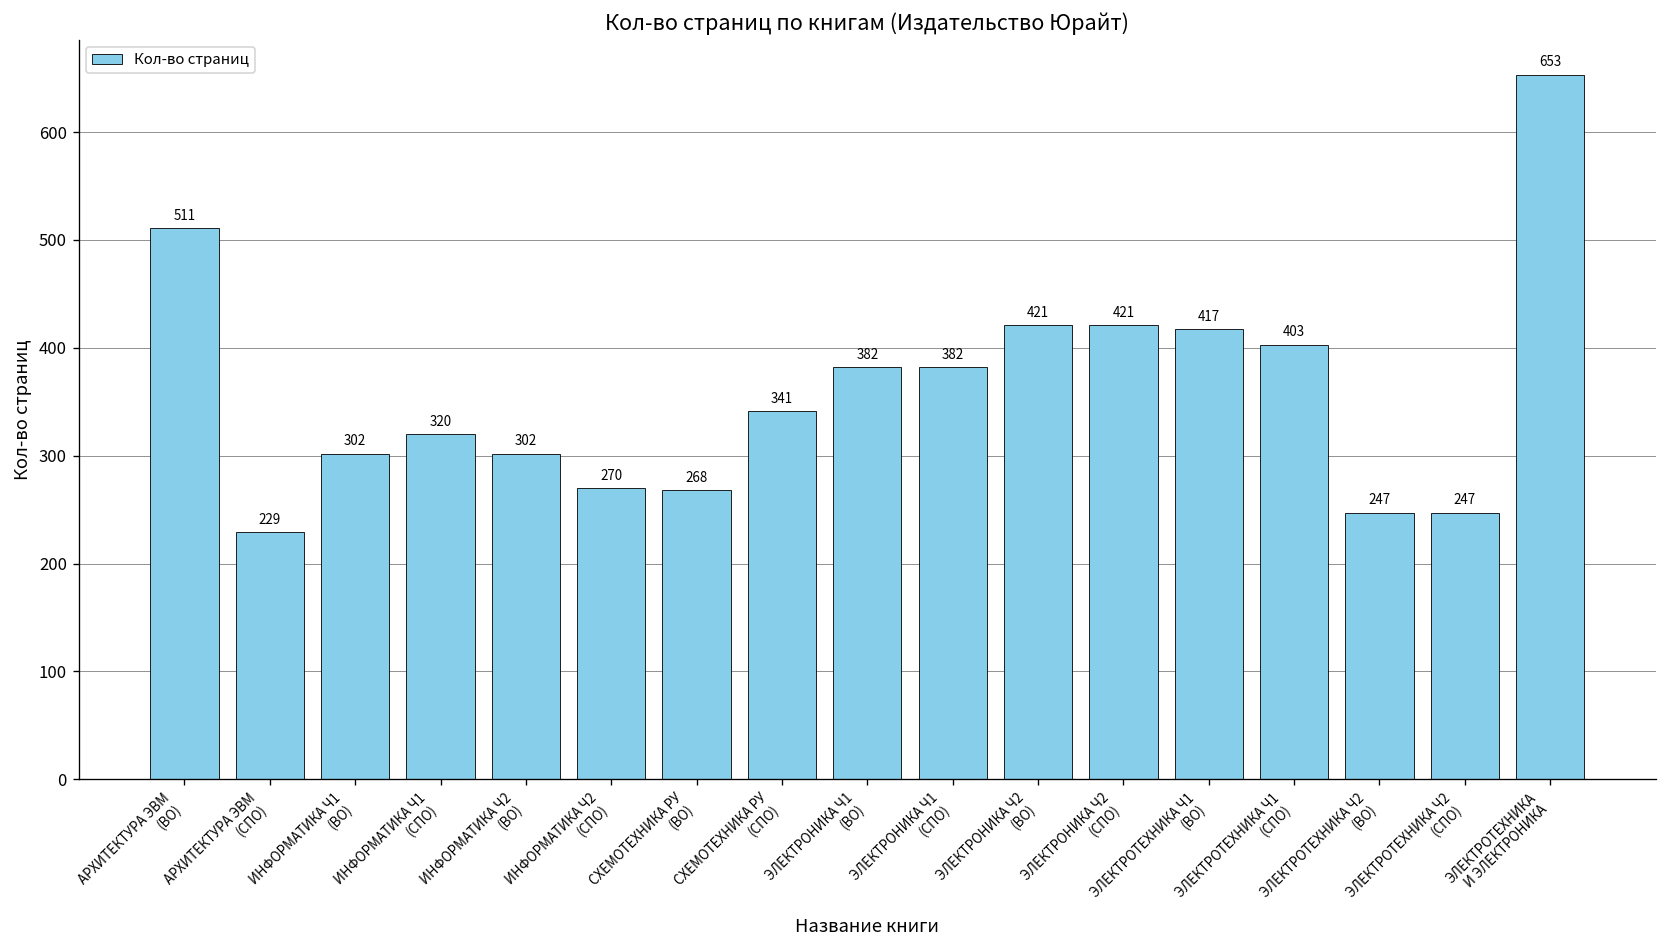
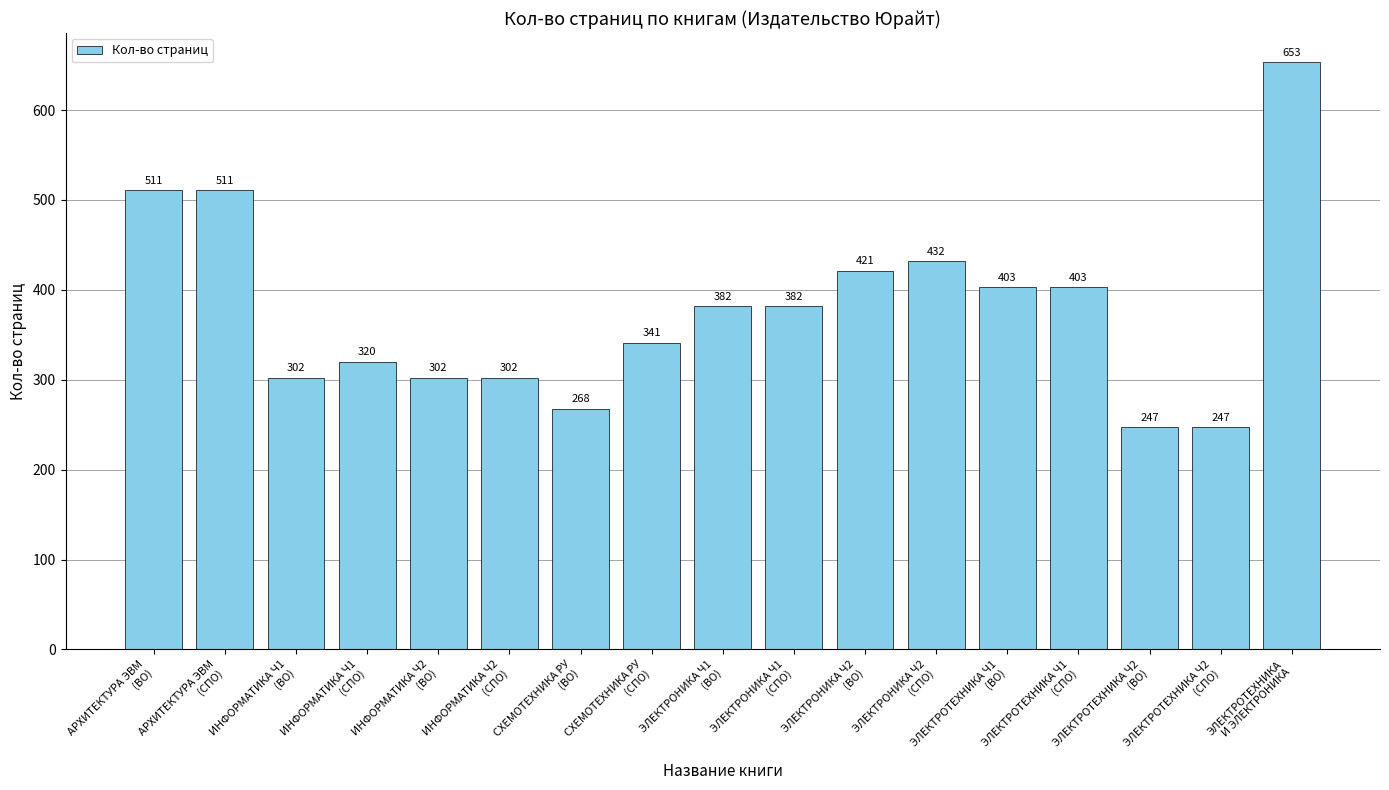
  {
    "АРХИТЕКТУРА ЭВМ (ВО)": 511,
-   "АРХИТЕКТУРА ЭВМ (СПО)": 229,
+   "АРХИТЕКТУРА ЭВМ (СПО)": 511,
    "ИНФОРМАТИКА Ч1 (ВО)": 302,
    "ИНФОРМАТИКА Ч1 (СПО)": 320,
    "ИНФОРМАТИКА Ч2 (ВО)": 302,
-   "ИНФОРМАТИКА Ч2 (СПО)": 270,
+   "ИНФОРМАТИКА Ч2 (СПО)": 302,
    "СХЕМОТЕХНИКА РУ (ВО)": 268,
    "СХЕМОТЕХНИКА РУ (СПО)": 341,
    "ЭЛЕКТРОНИКА Ч1 (ВО)": 382,
    "ЭЛЕКТРОНИКА Ч1 (СПО)": 382,
    "ЭЛЕКТРОНИКА Ч2 (ВО)": 421,
-   "ЭЛЕКТРОНИКА Ч2 (СПО)": 421,
-   "ЭЛЕКТРОТЕХНИКА Ч1 (ВО)": 417,
+   "ЭЛЕКТРОНИКА Ч2 (СПО)": 432,
+   "ЭЛЕКТРОТЕХНИКА Ч1 (ВО)": 403,
    "ЭЛЕКТРОТЕХНИКА Ч1 (СПО)": 403,
    "ЭЛЕКТРОТЕХНИКА Ч2 (ВО)": 247,
    "ЭЛЕКТРОТЕХНИКА Ч2 (СПО)": 247,
    "ЭЛЕКТРОТЕХНИКА И ЭЛЕКТРОНИКА": 653
  }
